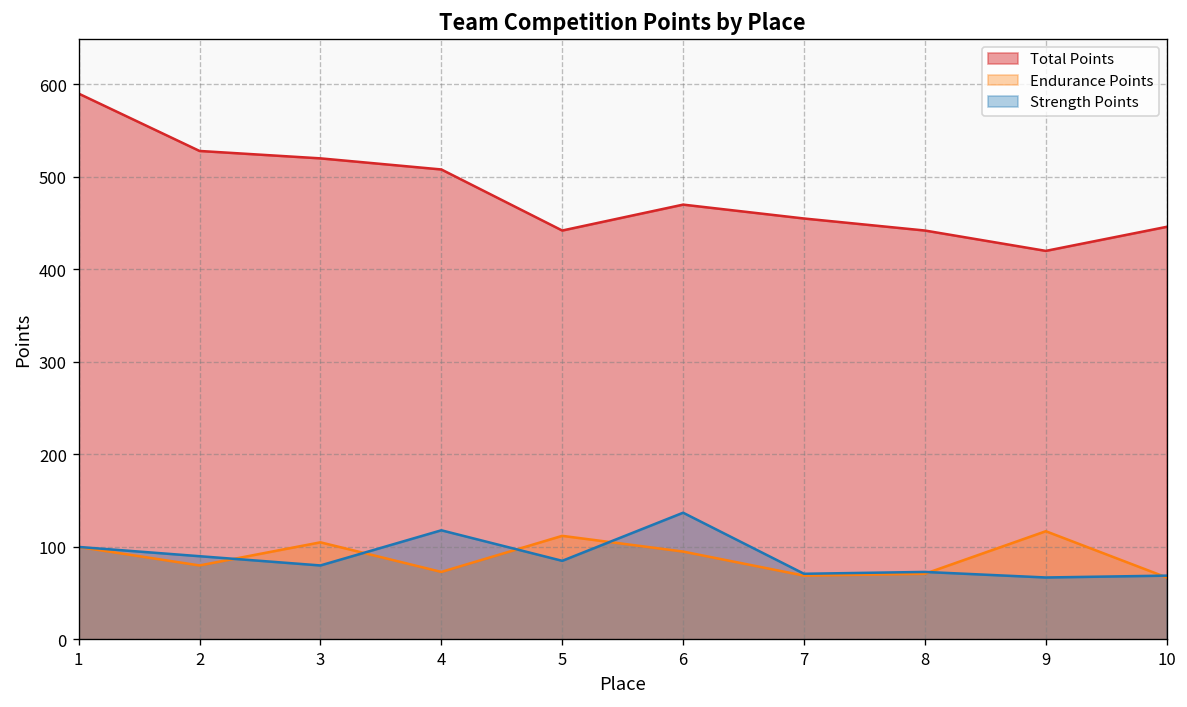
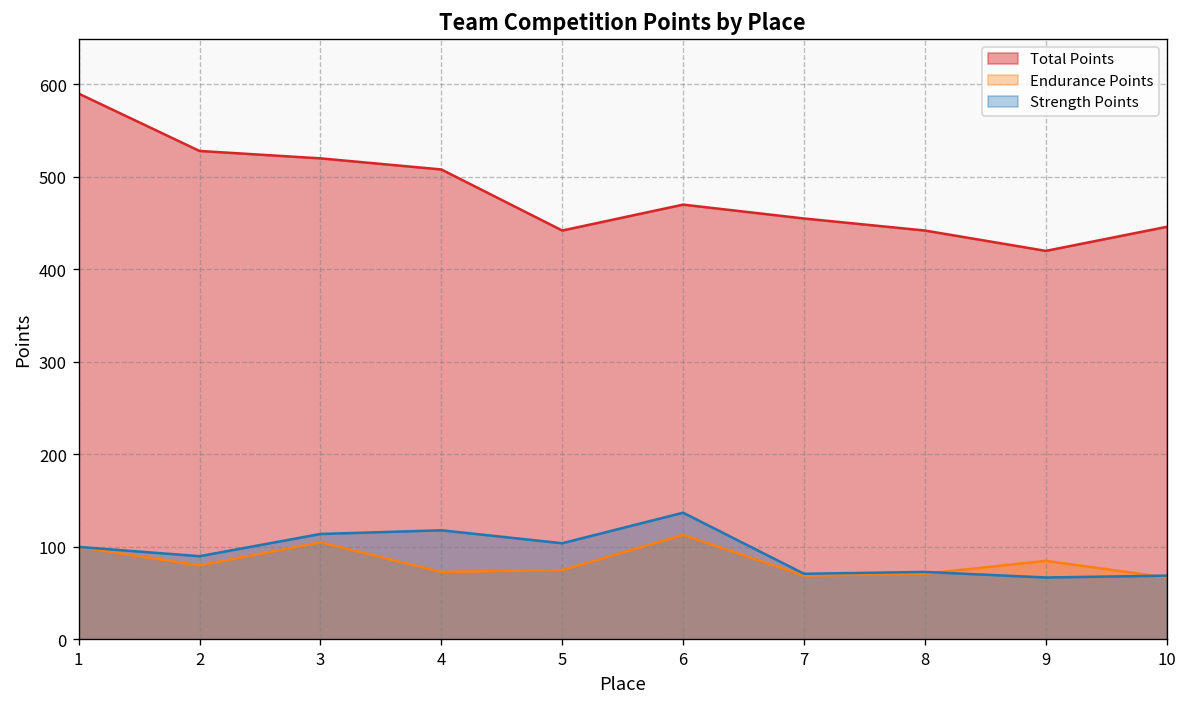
  {
    "Total Points": {
      "1": 590,
      "2": 530,
      "3": 520,
      "4": 510,
      "5": 440,
      "6": 470,
      "7": 460,
      "8": 440,
      "9": 420,
      "10": 450
    },
    "Endurance Points": {
      "2": 80,
      "3": 110,
      "4": 70,
-     "5": 110,
-     "6": 100,
-     "9": 120
+     "5": 80,
+     "6": 110,
+     "9": 90
    },
    "Strength Points": {
      "2": 90,
-     "3": 80,
+     "3": 110,
      "4": 120,
-     "5": 90,
+     "5": 100,
      "6": 140,
      "9": 70
    }
  }
